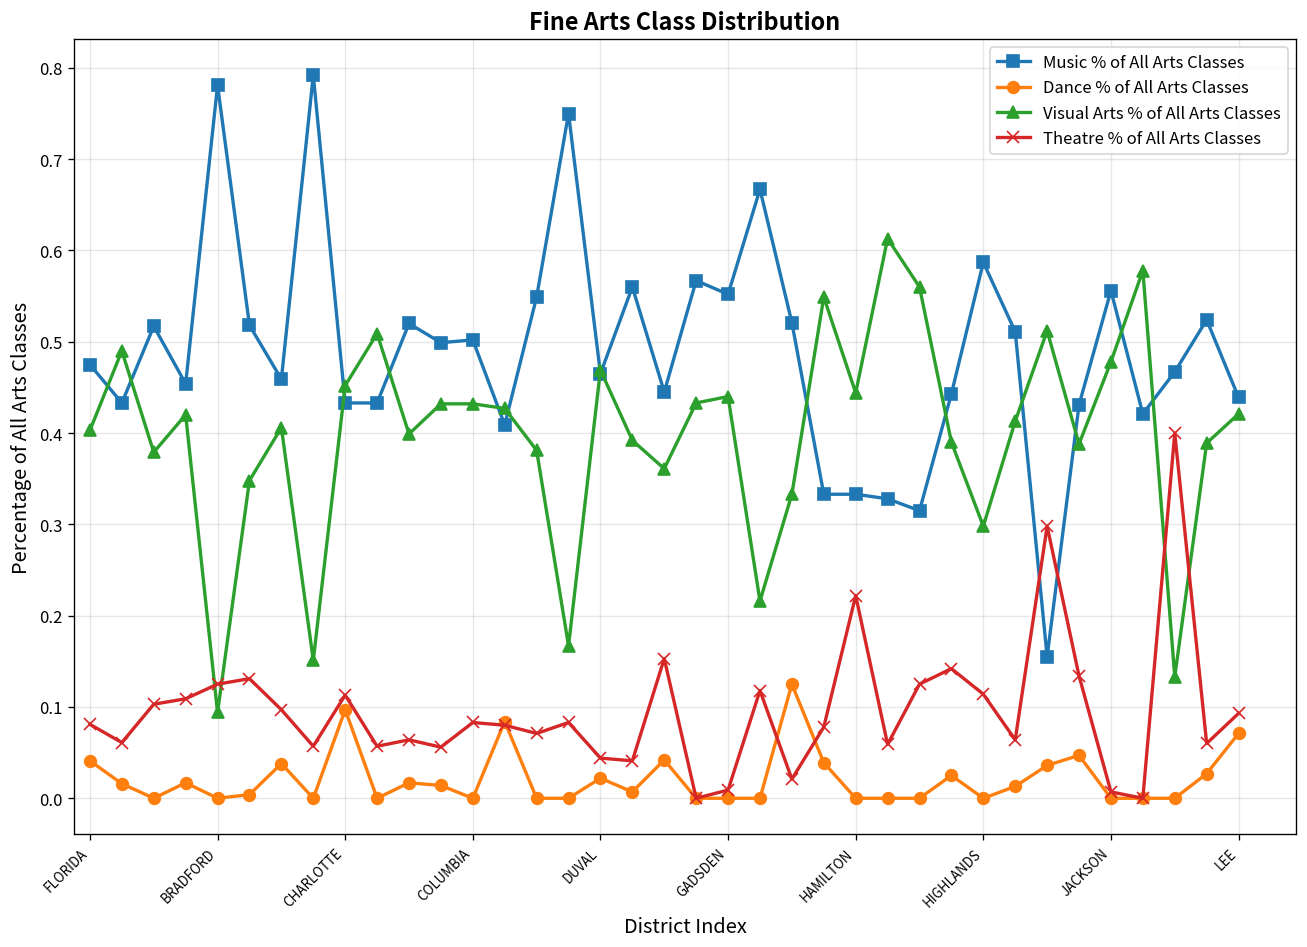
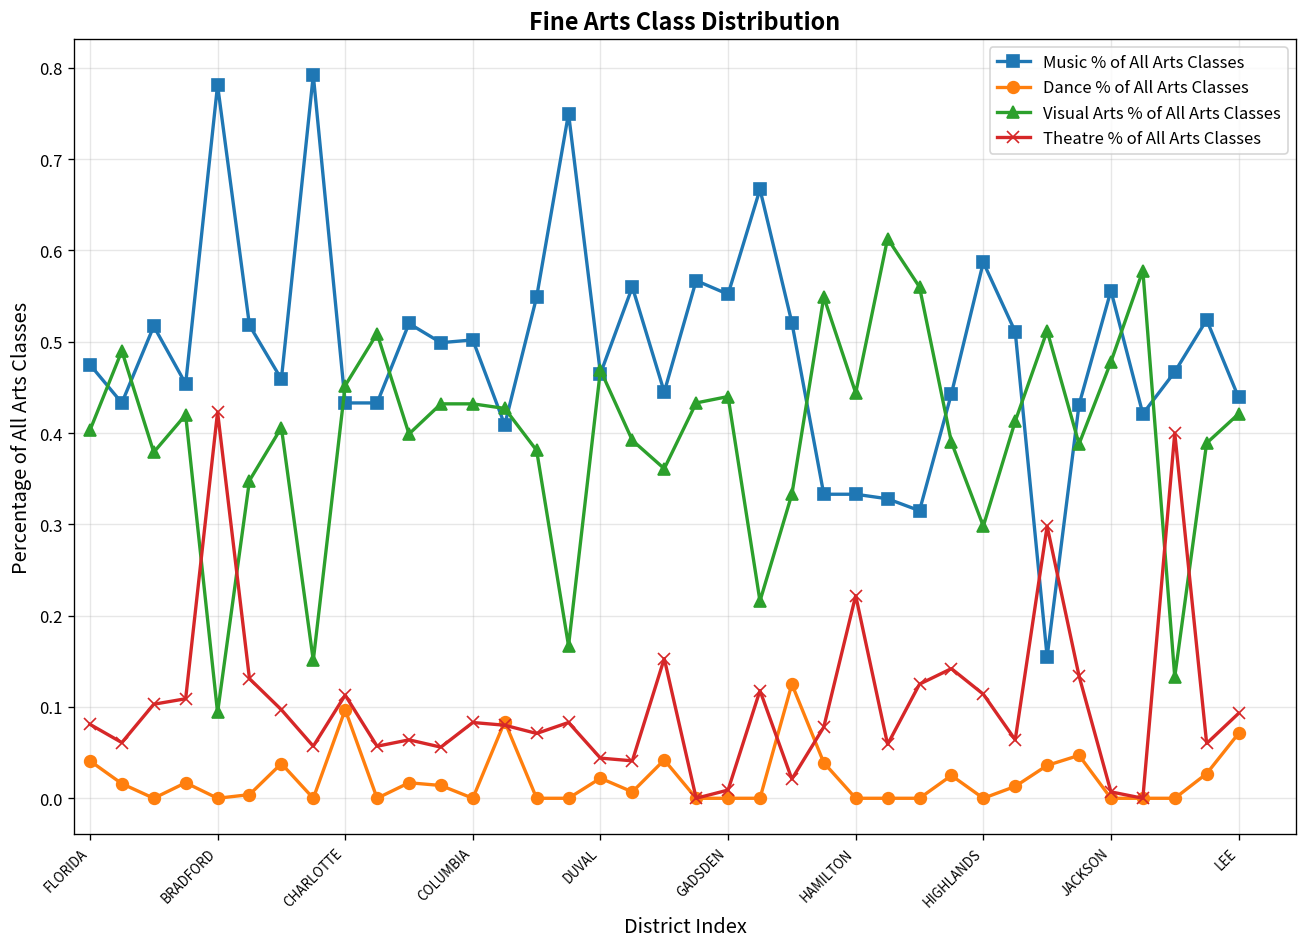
  {
    "Music % of All Arts Classes": {
      "FLORIDA": 0.48,
      "BRADFORD": 0.78,
      "CHARLOTTE": 0.43,
      "COLUMBIA": 0.50,
      "DUVAL": 0.47,
      "GADSDEN": 0.55,
      "HAMILTON": 0.33,
      "HIGHLANDS": 0.59,
      "JACKSON": 0.56,
      "LEE": 0.44
    },
    "Dance % of All Arts Classes": {
      "FLORIDA": 0.04,
      "BRADFORD": 0.00,
      "CHARLOTTE": 0.10,
      "COLUMBIA": 0.00,
      "DUVAL": 0.02,
      "GADSDEN": 0.00,
      "HAMILTON": 0.00,
      "HIGHLANDS": 0.00,
      "JACKSON": 0.00,
      "LEE": 0.07
    },
    "Visual Arts % of All Arts Classes": {
      "FLORIDA": 0.40,
      "BRADFORD": 0.09,
      "CHARLOTTE": 0.45,
      "COLUMBIA": 0.43,
      "DUVAL": 0.47,
      "GADSDEN": 0.44,
      "HAMILTON": 0.44,
      "HIGHLANDS": 0.30,
      "JACKSON": 0.48,
      "LEE": 0.42
    },
    "Theatre % of All Arts Classes": {
      "FLORIDA": 0.08,
-     "BRADFORD": 0.13,
+     "BRADFORD": 0.42,
      "CHARLOTTE": 0.11,
      "COLUMBIA": 0.08,
      "DUVAL": 0.04,
      "GADSDEN": 0.01,
      "HAMILTON": 0.22,
      "HIGHLANDS": 0.11,
      "JACKSON": 0.01,
      "LEE": 0.09
    }
  }
